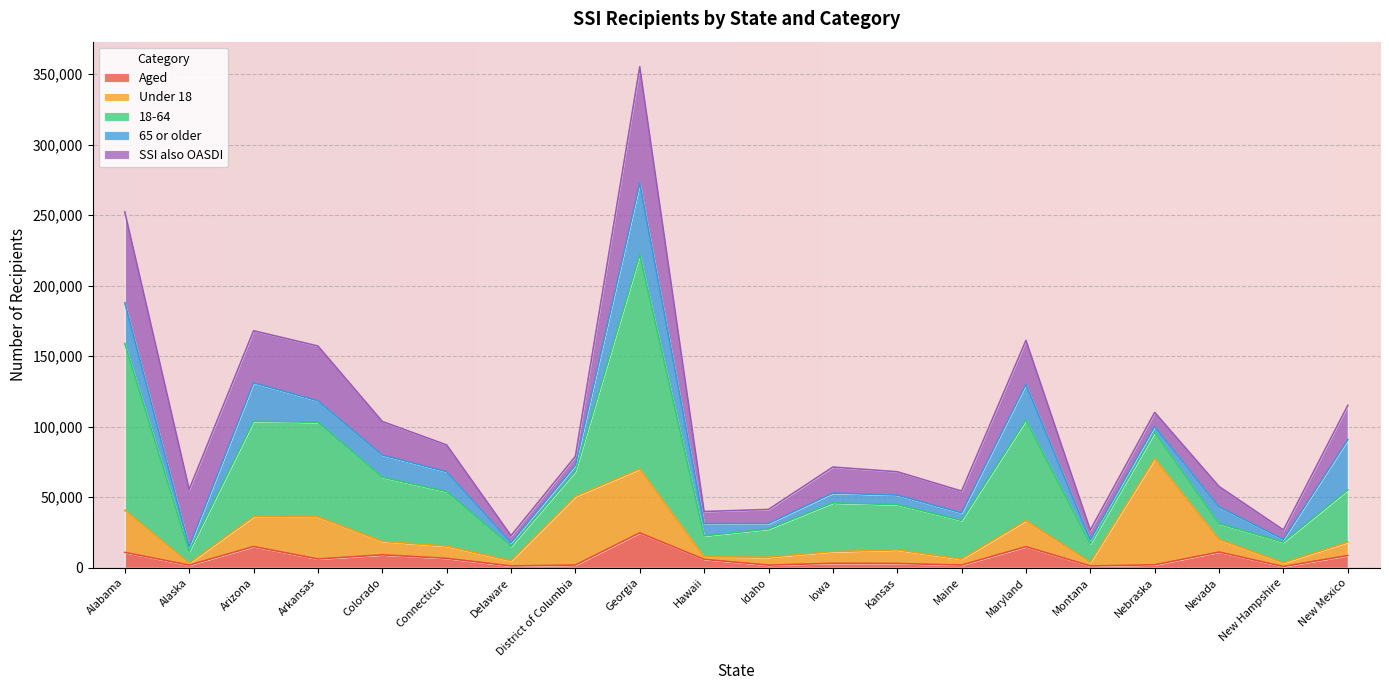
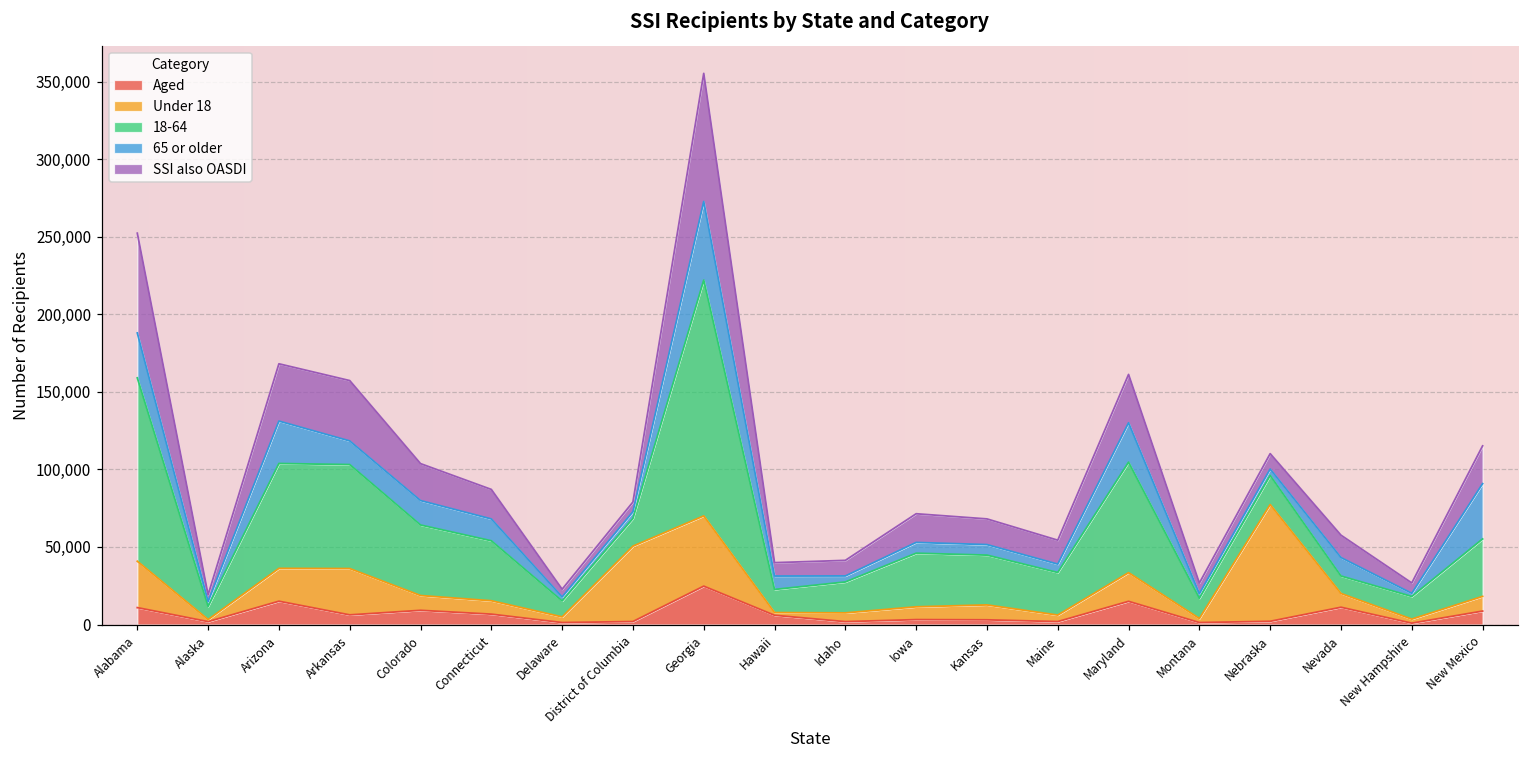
  {
    "Aged": {
      "Alabama": "11,000",
      "Arizona": "15,000",
      "Arkansas": "6,000",
      "Colorado": "9,000",
      "Connecticut": "7,000",
      "Delaware": "1,000",
      "District of Columbia": "2,000",
      "Georgia": "25,000",
      "Idaho": "2,000",
      "Iowa": "3,000",
      "Kansas": "3,000",
      "Maine": "2,000",
      "Maryland": "15,000",
      "Montana": "1,000",
      "Nebraska": "2,000",
      "Nevada": "11,000",
      "New Hampshire": "1,000",
      "New Mexico": "9,000"
    },
    "Under 18": {
      "Alabama": "30,000",
      "Arizona": "21,000",
      "Arkansas": "30,000",
      "Colorado": "10,000",
      "Connecticut": "9,000",
      "Delaware": "4,000",
      "District of Columbia": "49,000",
      "Georgia": "45,000",
      "Idaho": "6,000",
      "Iowa": "8,000",
      "Kansas": "10,000",
      "Maine": "4,000",
      "Maryland": "18,000",
      "Montana": "3,000",
      "Nebraska": "75,000",
      "Nevada": "9,000",
      "New Hampshire": "3,000",
      "New Mexico": "9,000"
    },
    "18-64": {
      "Alabama": "118,000",
      "Alaska": "8,000",
      "Arizona": "68,000",
      "Arkansas": "67,000",
      "Colorado": "45,000",
      "Connecticut": "39,000",
      "Delaware": "10,000",
      "District of Columbia": "18,000",
      "Georgia": "152,000",
      "Hawaii": "15,000",
      "Idaho": "20,000",
      "Iowa": "35,000",
      "Kansas": "32,000",
      "Maine": "27,000",
      "Maryland": "71,000",
      "Montana": "13,000",
      "Nebraska": "19,000",
      "Nevada": "11,000",
      "New Hampshire": "15,000",
      "New Mexico": "37,000"
    },
    "65 or older": {
      "Alabama": "29,000",
      "Alaska": "3,000",
      "Arizona": "27,000",
      "Arkansas": "15,000",
      "Colorado": "16,000",
      "Connecticut": "14,000",
      "Delaware": "3,000",
      "District of Columbia": "4,000",
      "Georgia": "51,000",
      "Hawaii": "9,000",
      "Idaho": "4,000",
      "Iowa": "7,000",
      "Kansas": "7,000",
      "Maine": "5,000",
      "Maryland": "25,000",
      "Montana": "3,000",
      "Nebraska": "4,000",
      "Nevada": "12,000",
      "New Hampshire": "2,000",
      "New Mexico": "36,000"
    },
    "SSI also OASDI": {
      "Alabama": "64,000",
-     "Alaska": "41,000",
+     "Alaska": "4,000",
      "Arizona": "37,000",
      "Arkansas": "39,000",
      "Colorado": "24,000",
      "Connecticut": "19,000",
      "Delaware": "5,000",
      "District of Columbia": "6,000",
      "Georgia": "83,000",
      "Hawaii": "9,000",
      "Idaho": "10,000",
      "Iowa": "18,000",
      "Kansas": "17,000",
      "Maine": "15,000",
      "Maryland": "31,000",
      "Montana": "7,000",
      "Nebraska": "10,000",
      "Nevada": "14,000",
      "New Hampshire": "7,000",
      "New Mexico": "24,000"
    }
  }
